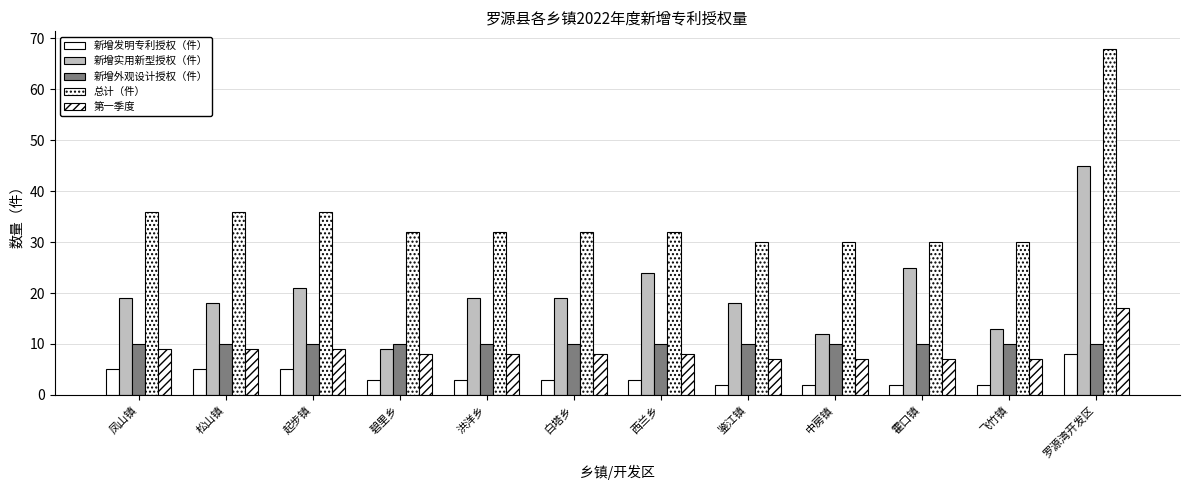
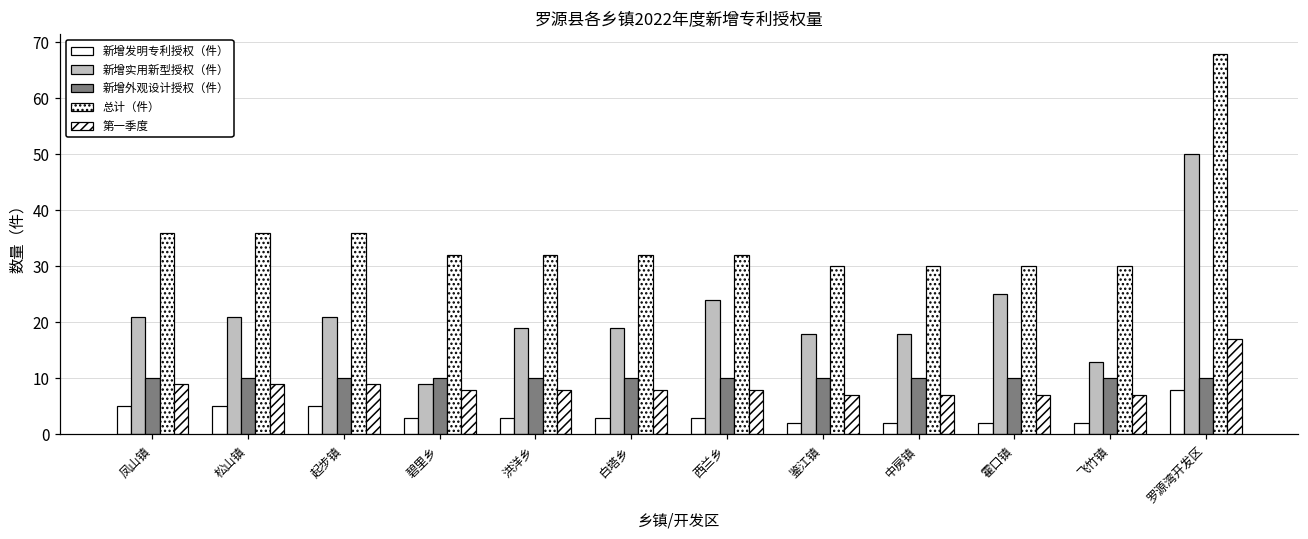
  {
    "新增实用新型授权（件）": {
-     "凤山镇": 19,
-     "松山镇": 18,
+     "凤山镇": 21,
+     "松山镇": 21,
      "起步镇": 21,
      "碧里乡": 9,
      "洪洋乡": 19,
      "白塔乡": 19,
      "西兰乡": 24,
      "鉴江镇": 18,
-     "中房镇": 12,
+     "中房镇": 18,
      "霍口镇": 25,
      "飞竹镇": 13,
-     "罗源湾开发区": 45
+     "罗源湾开发区": 50
    },
    "新增外观设计授权（件）": {
      "凤山镇": 10,
      "松山镇": 10,
      "起步镇": 10,
      "碧里乡": 10,
      "洪洋乡": 10,
      "白塔乡": 10,
      "西兰乡": 10,
      "鉴江镇": 10,
      "中房镇": 10,
      "霍口镇": 10,
      "飞竹镇": 10,
      "罗源湾开发区": 10
    }
  }
